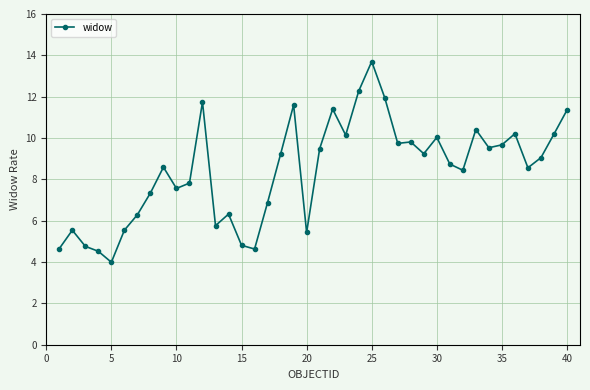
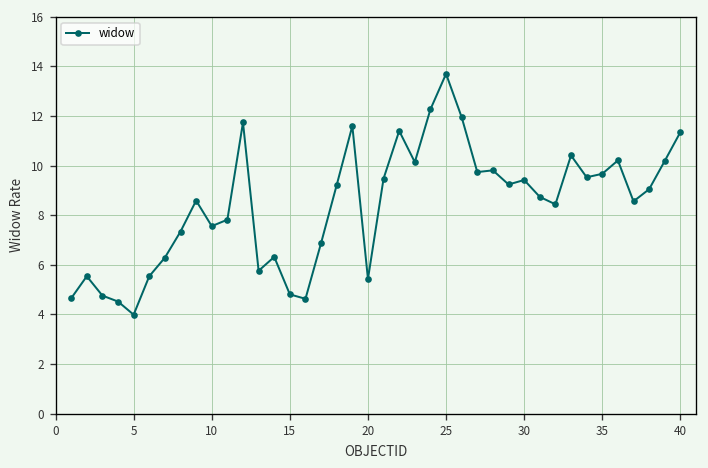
  {
    "5": 4.0,
    "10": 7.6,
    "15": 4.8,
    "20": 5.4,
    "25": 13.7,
-   "30": 10.0,
+   "30": 9.4,
    "35": 9.7,
    "40": 11.4
  }
